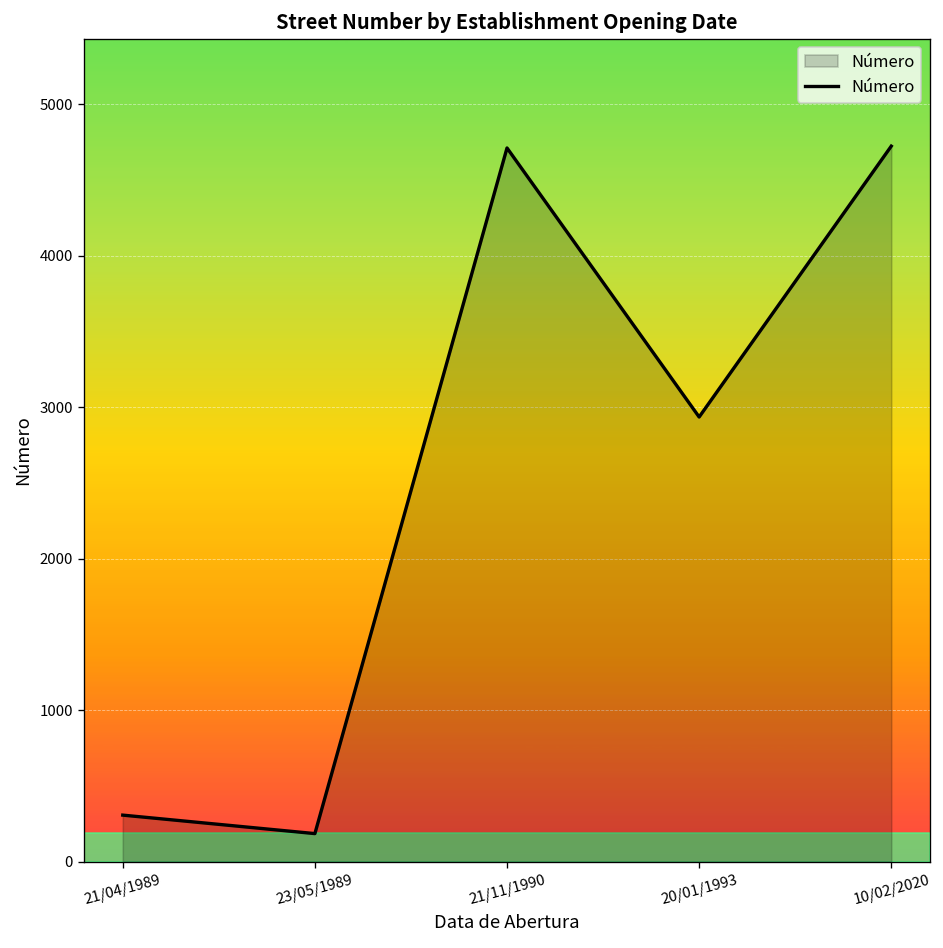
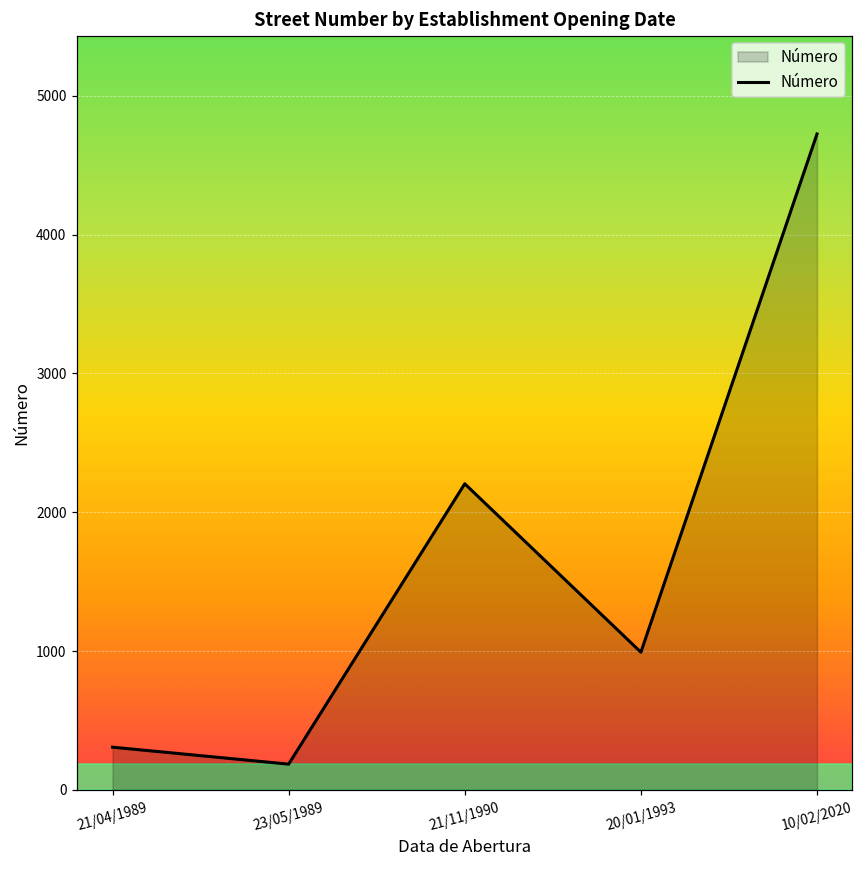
  {
    "21/04/1989": 310,
-   "21/11/1990": 4710,
-   "20/01/1993": 2940,
+   "21/11/1990": 2210,
+   "20/01/1993": 990,
    "10/02/2020": 4720
  }
